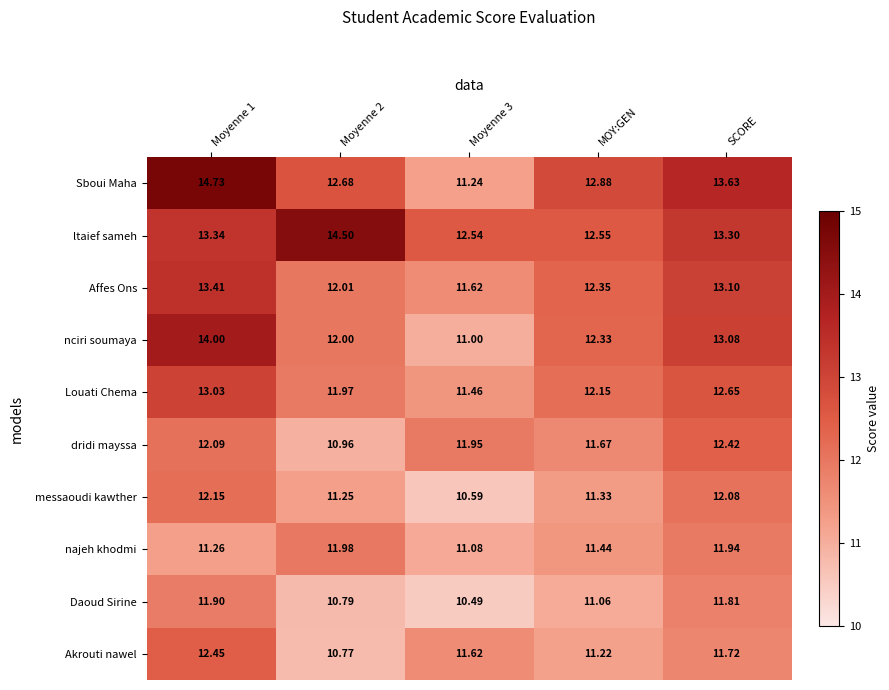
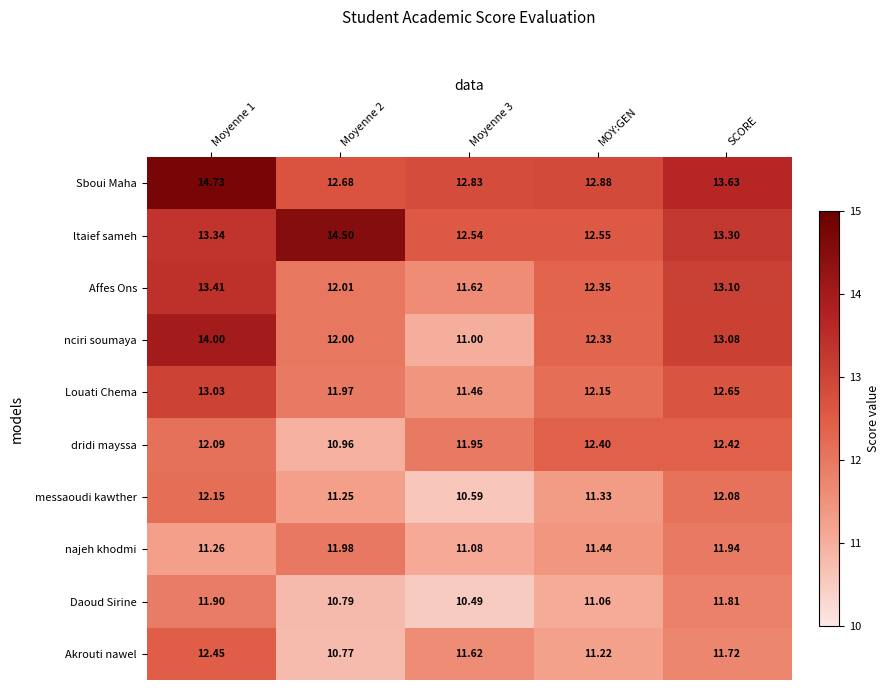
  {
    "Sboui Maha": {
      "Moyenne 1": 14.73,
      "Moyenne 2": 12.68,
-     "Moyenne 3": 11.24,
+     "Moyenne 3": 12.83,
      "MOY:GEN": 12.88,
      "SCORE": 13.63
    },
    "ltaief sameh": {
      "Moyenne 1": 13.34,
      "Moyenne 2": 14.50,
      "Moyenne 3": 12.54,
      "MOY:GEN": 12.55,
      "SCORE": 13.30
    },
    "Affes Ons": {
      "Moyenne 1": 13.41,
      "Moyenne 2": 12.01,
      "Moyenne 3": 11.62,
      "MOY:GEN": 12.35,
      "SCORE": 13.10
    },
    "nciri soumaya": {
      "Moyenne 1": 14.00,
      "Moyenne 2": 12.00,
      "Moyenne 3": 11.00,
      "MOY:GEN": 12.33,
      "SCORE": 13.08
    },
    "Louati Chema": {
      "Moyenne 1": 13.03,
      "Moyenne 2": 11.97,
      "Moyenne 3": 11.46,
      "MOY:GEN": 12.15,
      "SCORE": 12.65
    },
    "dridi mayssa": {
      "Moyenne 1": 12.09,
      "Moyenne 2": 10.96,
      "Moyenne 3": 11.95,
-     "MOY:GEN": 11.67,
+     "MOY:GEN": 12.40,
      "SCORE": 12.42
    },
    "messaoudi kawther": {
      "Moyenne 1": 12.15,
      "Moyenne 2": 11.25,
      "Moyenne 3": 10.59,
      "MOY:GEN": 11.33,
      "SCORE": 12.08
    },
    "najeh khodmi": {
      "Moyenne 1": 11.26,
      "Moyenne 2": 11.98,
      "Moyenne 3": 11.08,
      "MOY:GEN": 11.44,
      "SCORE": 11.94
    },
    "Daoud Sirine": {
      "Moyenne 1": 11.90,
      "Moyenne 2": 10.79,
      "Moyenne 3": 10.49,
      "MOY:GEN": 11.06,
      "SCORE": 11.81
    },
    "Akrouti nawel": {
      "Moyenne 1": 12.45,
      "Moyenne 2": 10.77,
      "Moyenne 3": 11.62,
      "MOY:GEN": 11.22,
      "SCORE": 11.72
    }
  }
